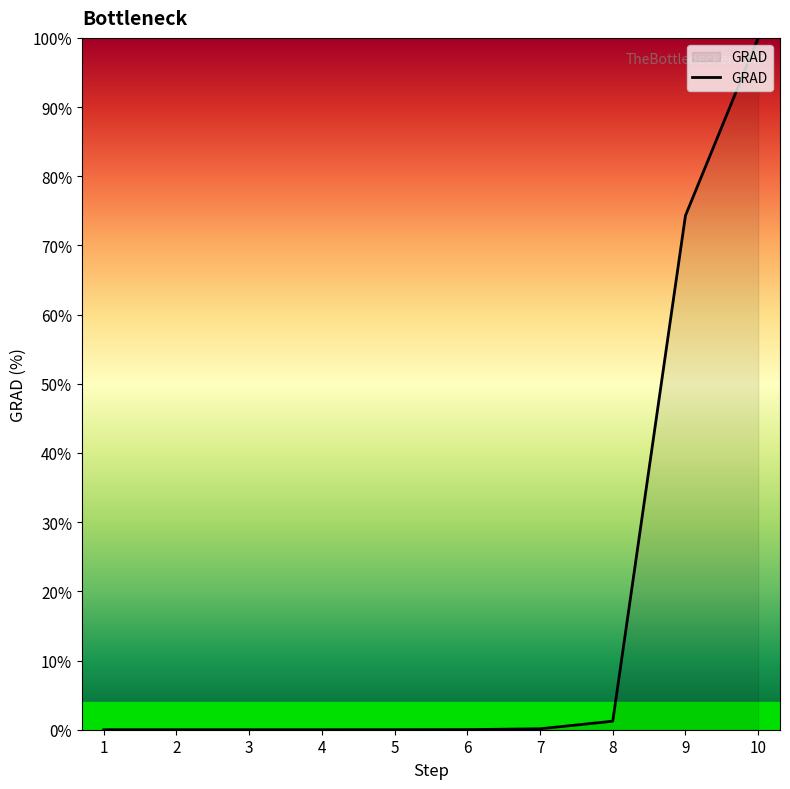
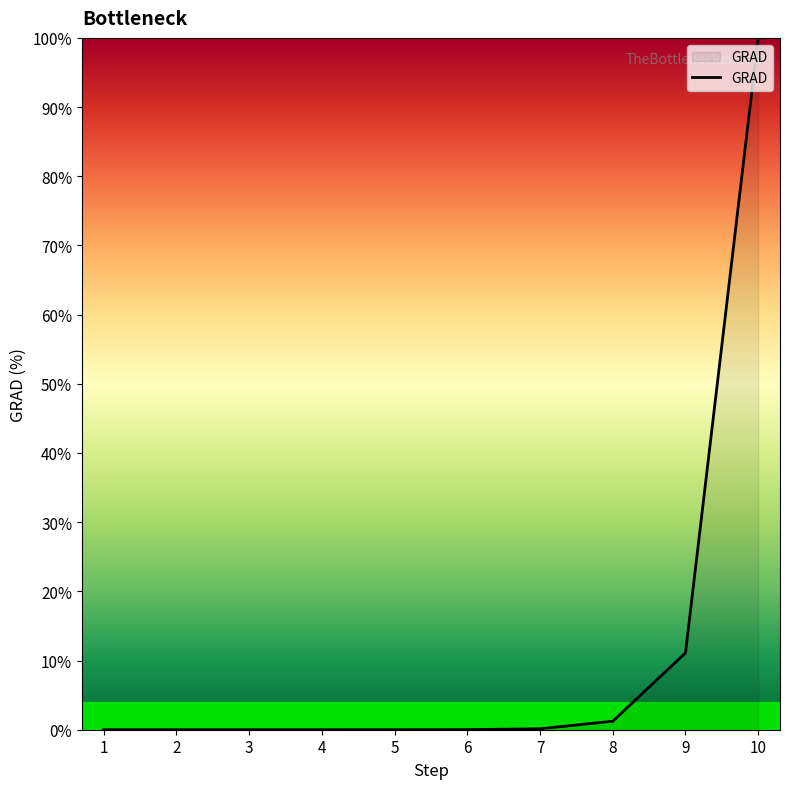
  {
-   "9": "74%",
+   "9": "11%",
    "10": "100%"
  }
